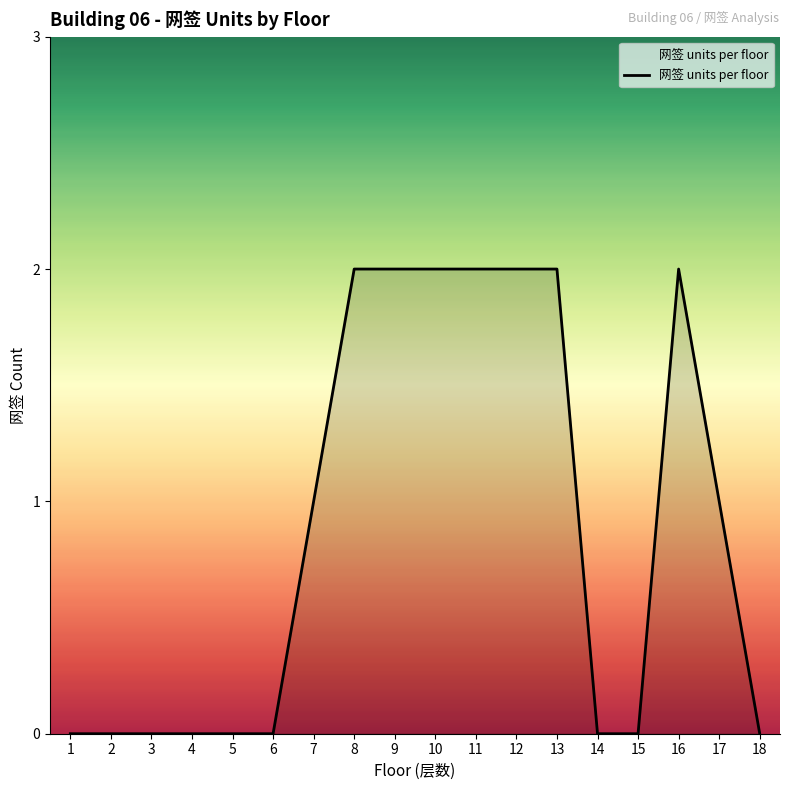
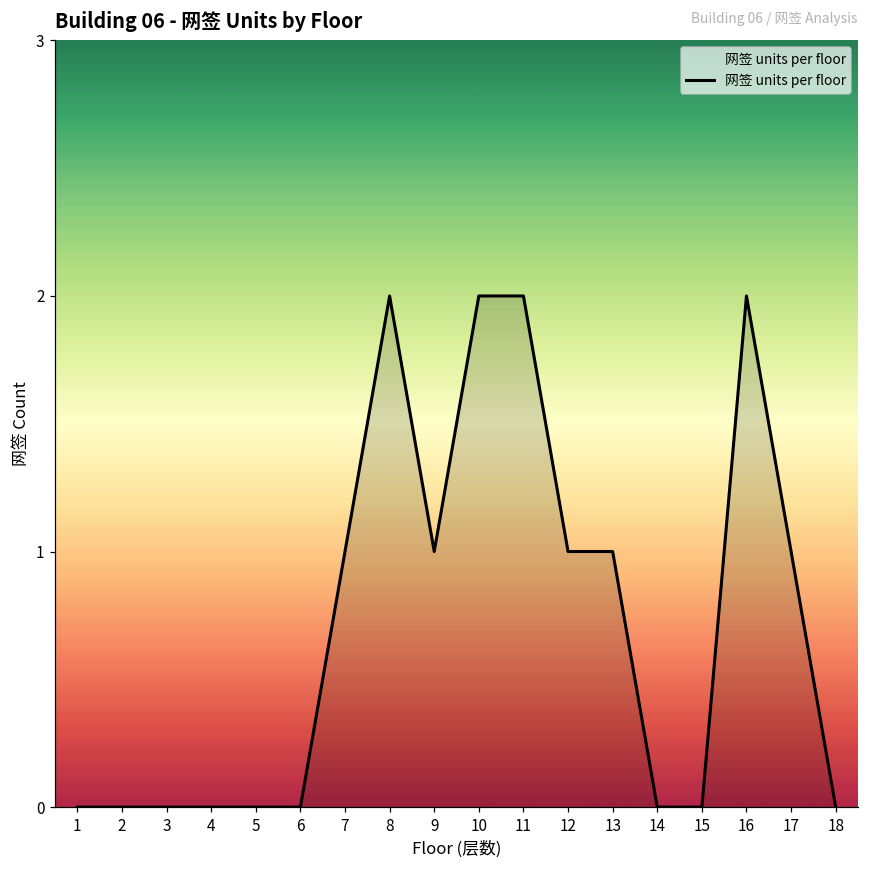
  {
    "1": 0,
    "2": 0,
    "3": 0,
    "4": 0,
    "5": 0,
    "6": 0,
    "7": 1,
    "8": 2,
-   "9": 2,
+   "9": 1,
    "10": 2,
    "11": 2,
-   "12": 2,
-   "13": 2,
+   "12": 1,
+   "13": 1,
    "14": 0,
    "15": 0,
    "16": 2,
    "17": 1,
    "18": 0
  }
